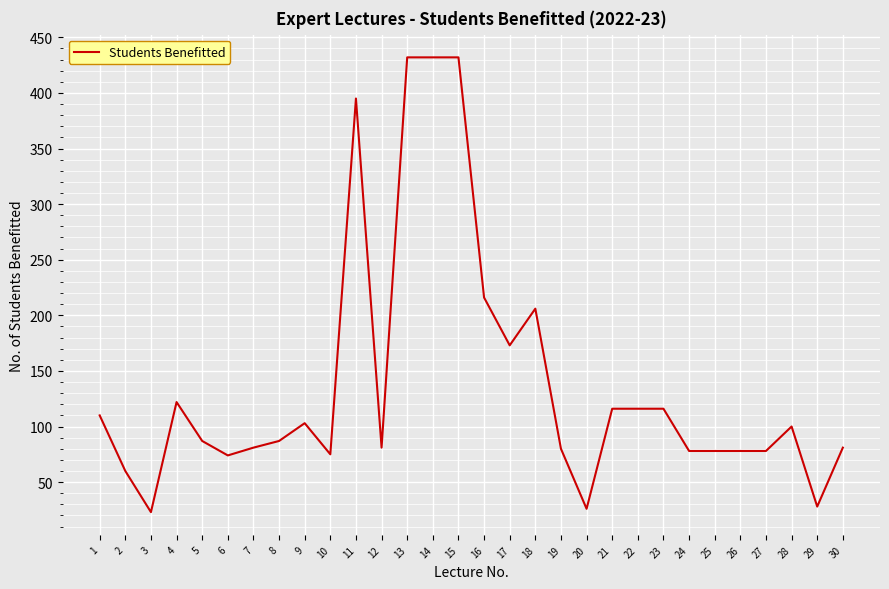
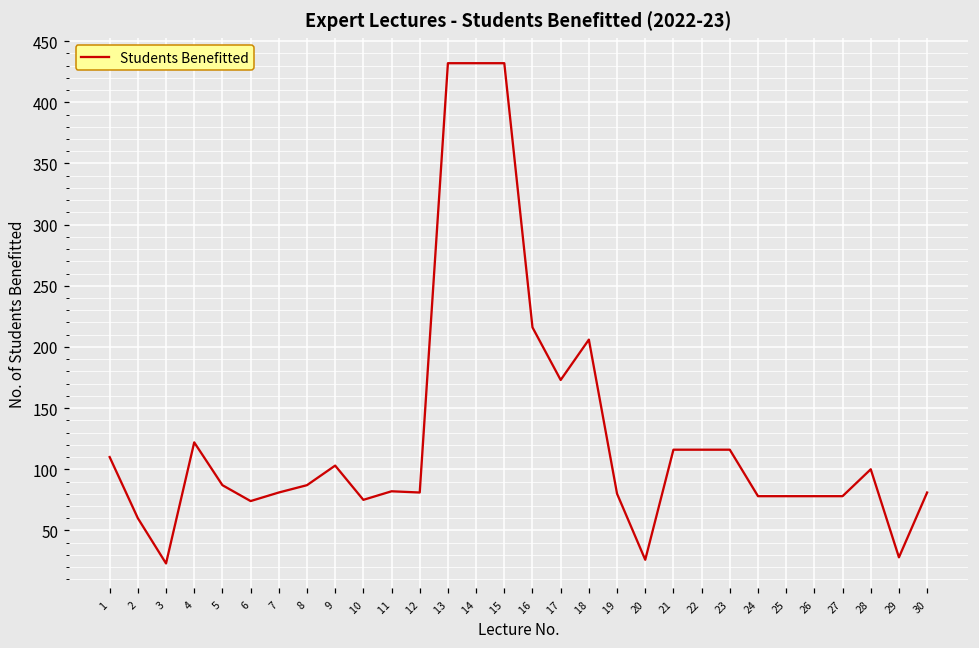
  {
    "1": 110,
    "2": 60,
    "3": 23,
    "4": 122,
    "5": 87,
    "6": 74,
    "7": 81,
    "8": 87,
    "9": 103,
    "10": 75,
-   "11": 395,
+   "11": 82,
    "12": 81,
    "13": 432,
    "14": 432,
    "15": 432,
    "16": 216,
    "17": 173,
    "18": 206,
    "19": 80,
    "20": 26,
    "21": 116,
    "22": 116,
    "23": 116,
    "24": 78,
    "25": 78,
    "26": 78,
    "27": 78,
    "28": 100,
    "29": 28,
    "30": 81
  }
